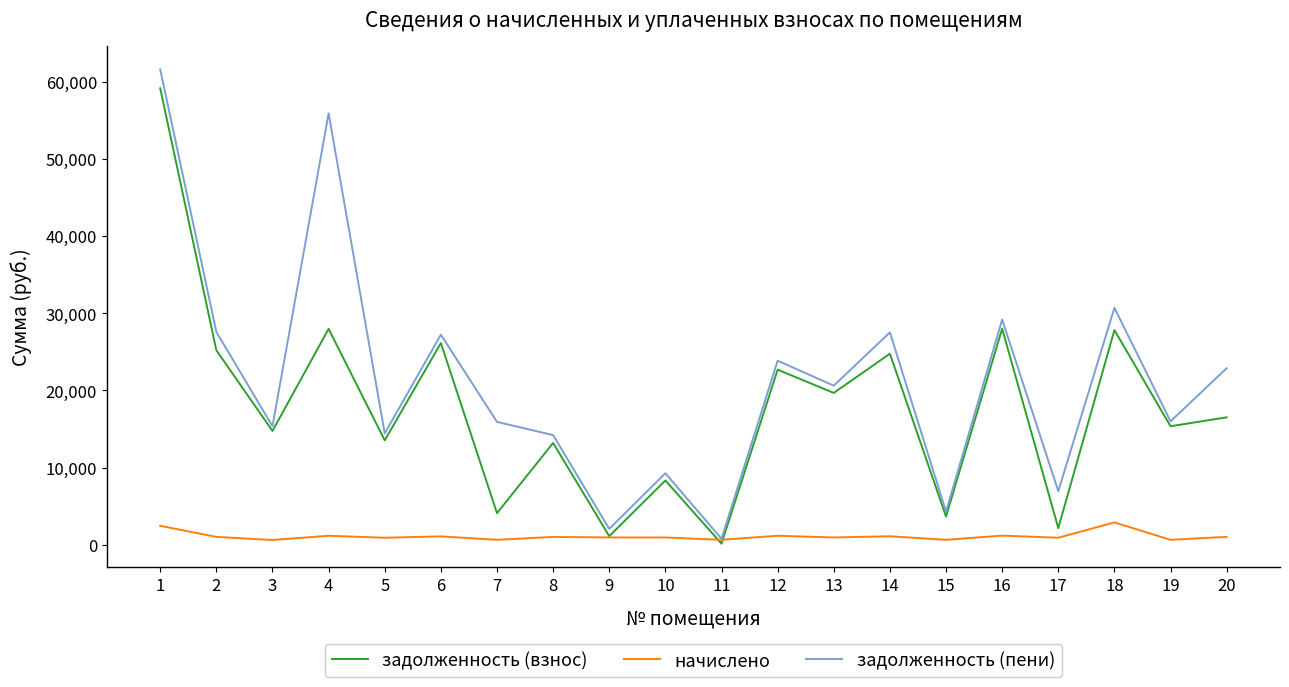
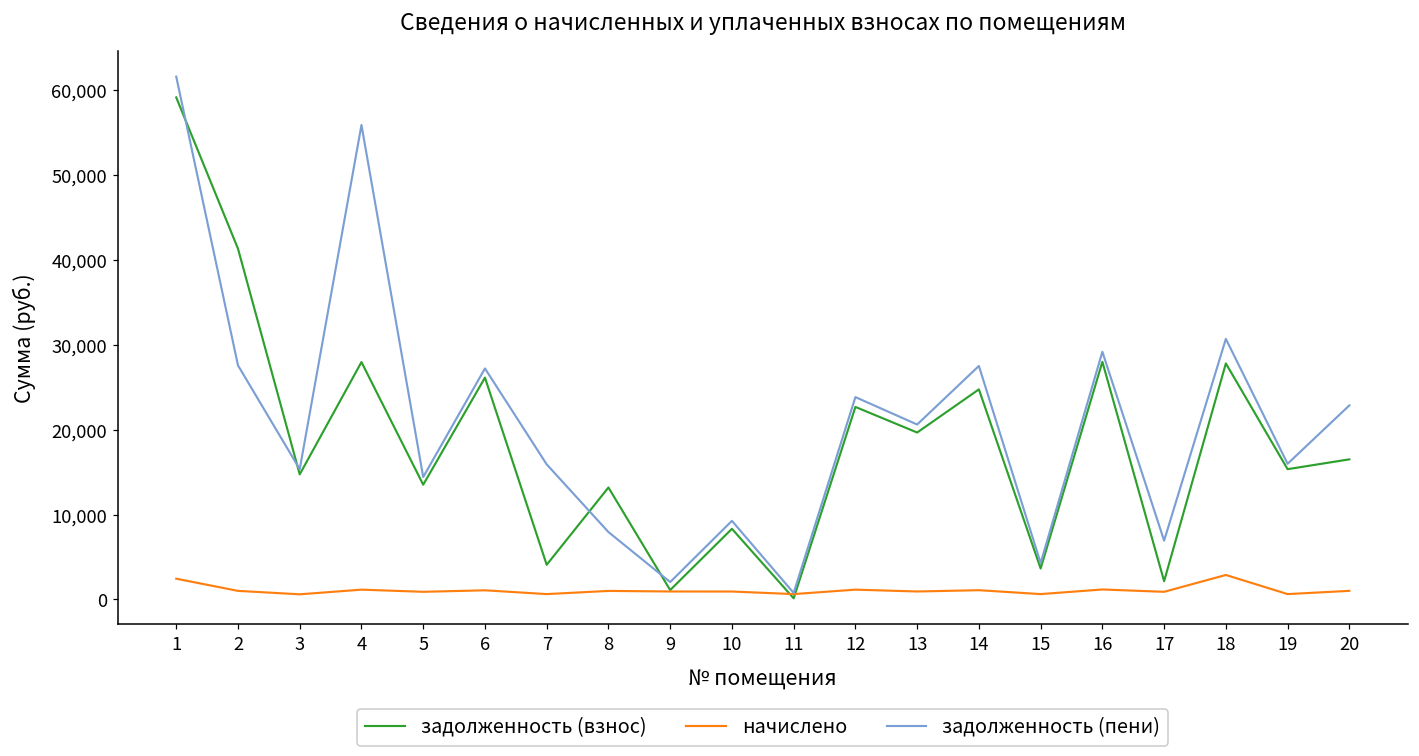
  {
    "задолженность (взнос)": {
      "1": "59,000",
-     "2": "25,000",
+     "2": "41,000",
      "3": "15,000",
      "4": "28,000",
      "5": "14,000",
      "6": "26,000",
      "7": "4,000",
      "8": "13,000",
      "10": "8,000",
      "11": "0",
      "12": "23,000",
      "13": "20,000",
      "14": "25,000",
      "15": "4,000",
      "16": "28,000",
      "17": "2,000",
      "18": "28,000",
      "19": "15,000",
      "20": "17,000"
    },
    "начислено": {
      "1": "2,000",
      "2": "1,000",
      "3": "1,000",
      "4": "1,000",
      "5": "1,000",
      "6": "1,000",
      "7": "1,000",
      "8": "1,000",
      "10": "1,000",
      "12": "1,000",
      "13": "1,000",
      "14": "1,000",
      "15": "1,000",
      "16": "1,000",
      "17": "1,000",
      "18": "3,000",
      "19": "1,000",
      "20": "1,000"
    },
    "задолженность (пени)": {
      "1": "62,000",
      "2": "28,000",
      "3": "15,000",
      "4": "56,000",
      "5": "14,000",
      "6": "27,000",
      "7": "16,000",
-     "8": "14,000",
+     "8": "8,000",
      "9": "2,000",
      "10": "9,000",
      "12": "24,000",
      "13": "21,000",
      "14": "28,000",
      "15": "4,000",
      "16": "29,000",
      "17": "7,000",
      "18": "31,000",
      "19": "16,000",
      "20": "23,000"
    }
  }
